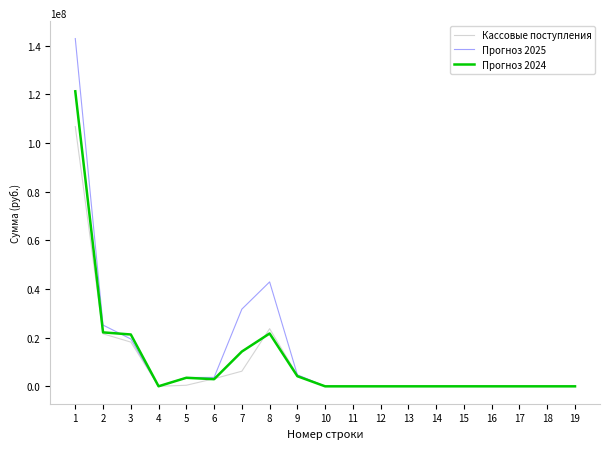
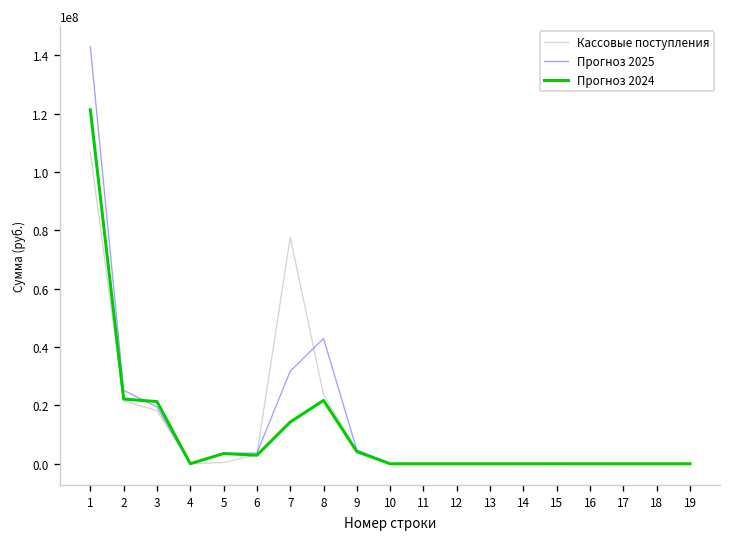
  {
    "Кассовые поступления": {
      "1": 107000000,
      "3": 18000000,
      "5": 0,
-     "7": 6000000,
+     "7": 78000000,
      "8": 24000000
    },
    "Прогноз 2025": {
      "1": 143000000,
      "2": 25000000,
      "3": 19000000,
      "7": 32000000,
      "8": 43000000
    },
    "Прогноз 2024": {
      "1": 121000000,
      "3": 21000000,
      "7": 14000000,
      "8": 22000000
    }
  }
